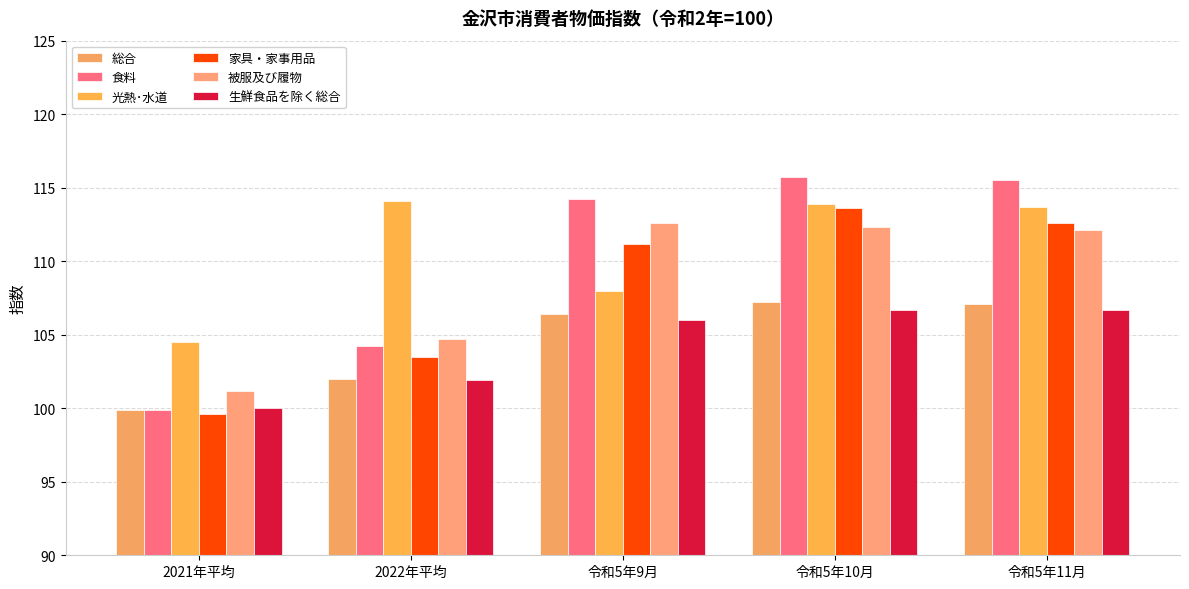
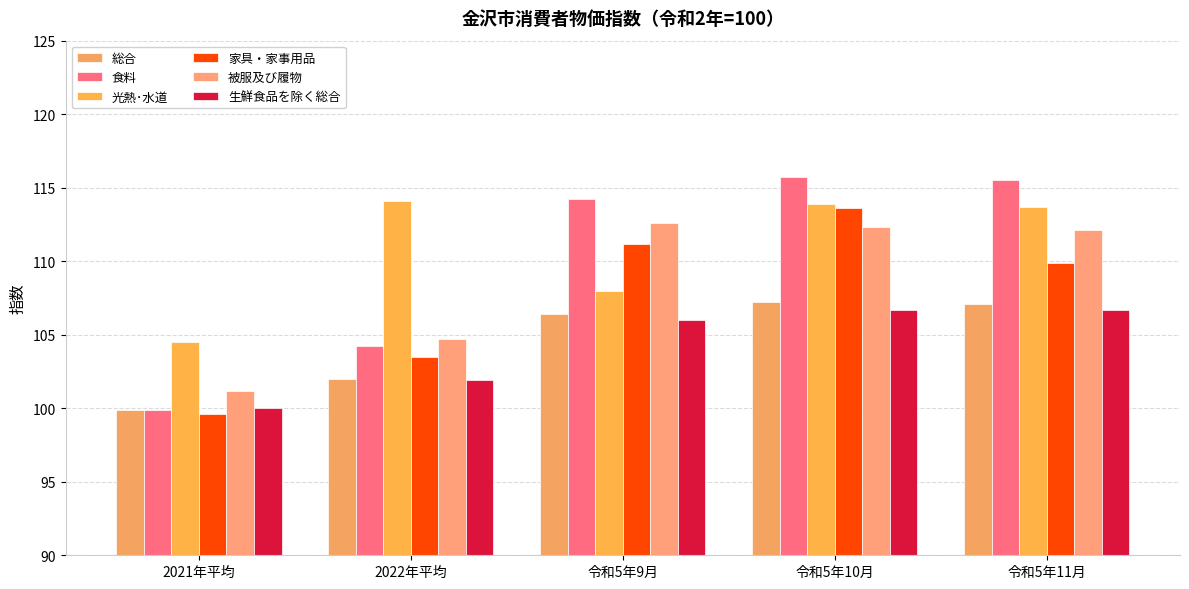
  {
    "家具・家事用品": {
      "2021年平均": 99.6,
      "2022年平均": 103.5,
      "令和5年9月": 111.2,
      "令和5年10月": 113.6,
-     "令和5年11月": 112.6
+     "令和5年11月": 109.9
    },
    "生鮮食品を除く総合": {
      "2021年平均": 100.0,
      "2022年平均": 101.9,
      "令和5年9月": 106.0,
      "令和5年10月": 106.7,
      "令和5年11月": 106.7
    }
  }
